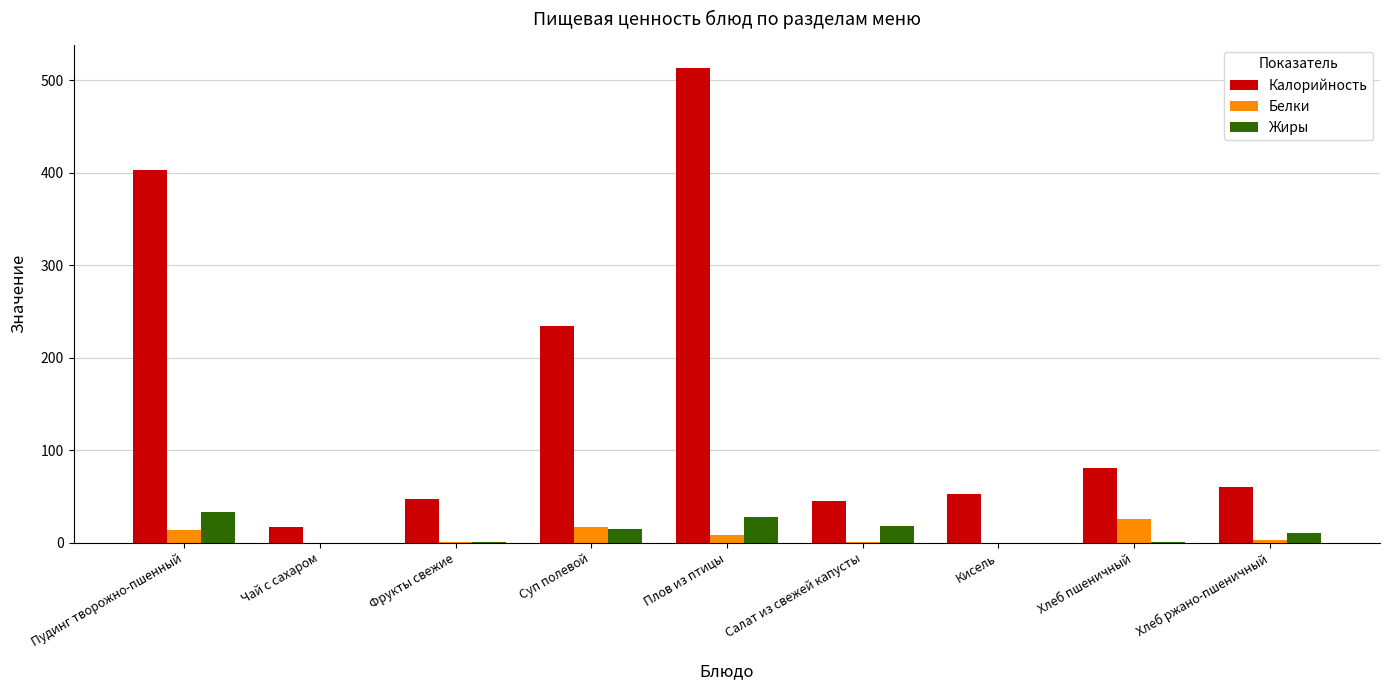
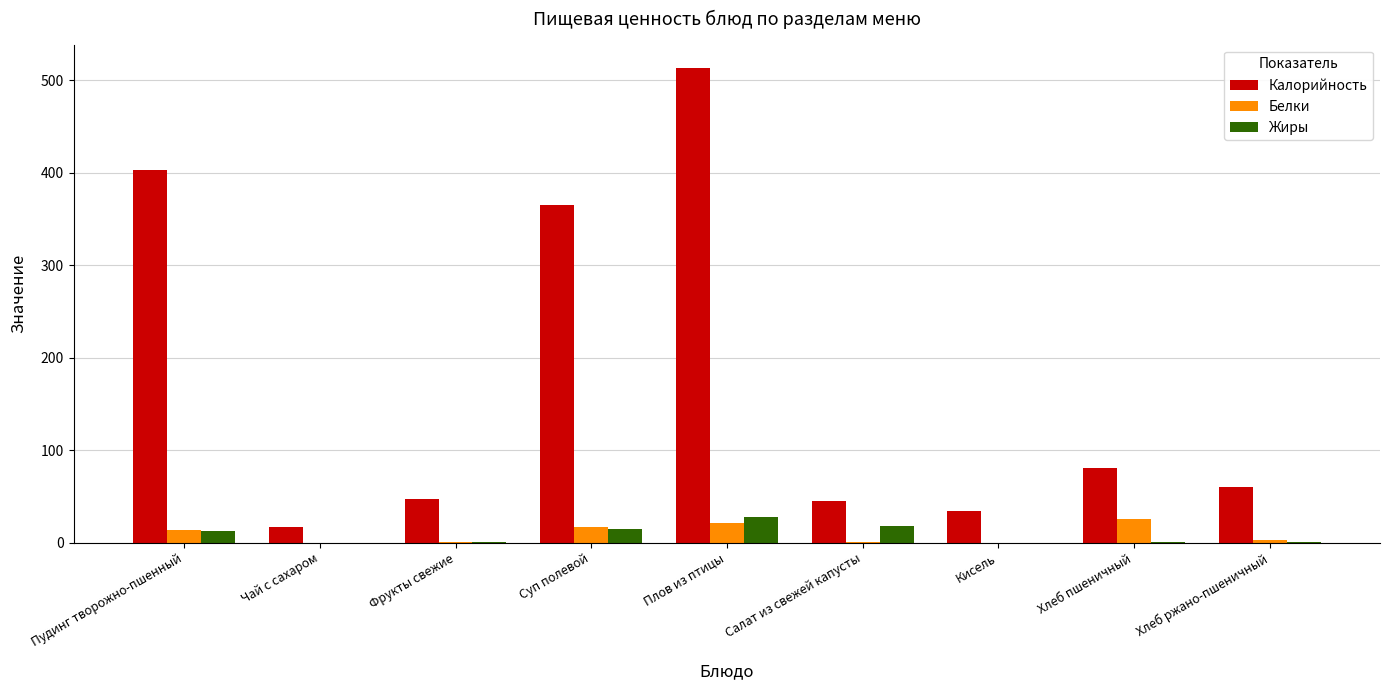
  {
    "Калорийность": {
      "Пудинг творожно-пшенный": 400,
      "Чай с сахаром": 20,
      "Фрукты свежие": 50,
-     "Суп полевой": 230,
+     "Суп полевой": 360,
      "Плов из птицы": 510,
      "Салат из свежей капусты": 50,
-     "Кисель": 50,
+     "Кисель": 30,
      "Хлеб пшеничный": 80,
      "Хлеб ржано-пшеничный": 60
    },
    "Белки": {
      "Пудинг творожно-пшенный": 10,
      "Суп полевой": 20,
-     "Плов из птицы": 10,
+     "Плов из птицы": 20,
      "Кисель": 0,
      "Хлеб пшеничный": 30
    },
    "Жиры": {
-     "Пудинг творожно-пшенный": 30,
+     "Пудинг творожно-пшенный": 10,
      "Суп полевой": 10,
      "Плов из птицы": 30,
      "Салат из свежей капусты": 20,
      "Кисель": 0,
-     "Хлеб ржано-пшеничный": 10
+     "Хлеб ржано-пшеничный": 0
    }
  }
